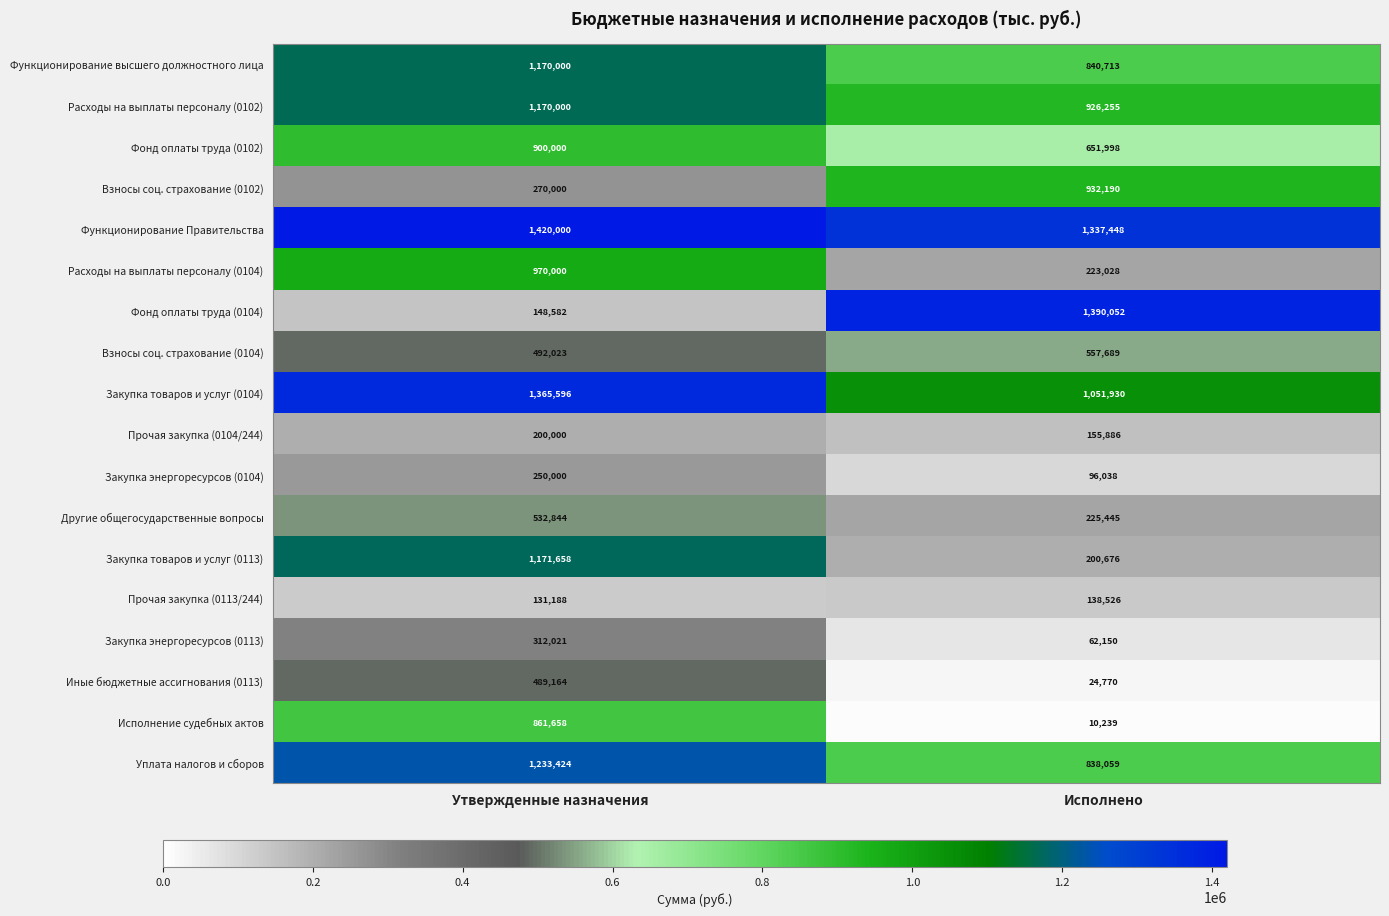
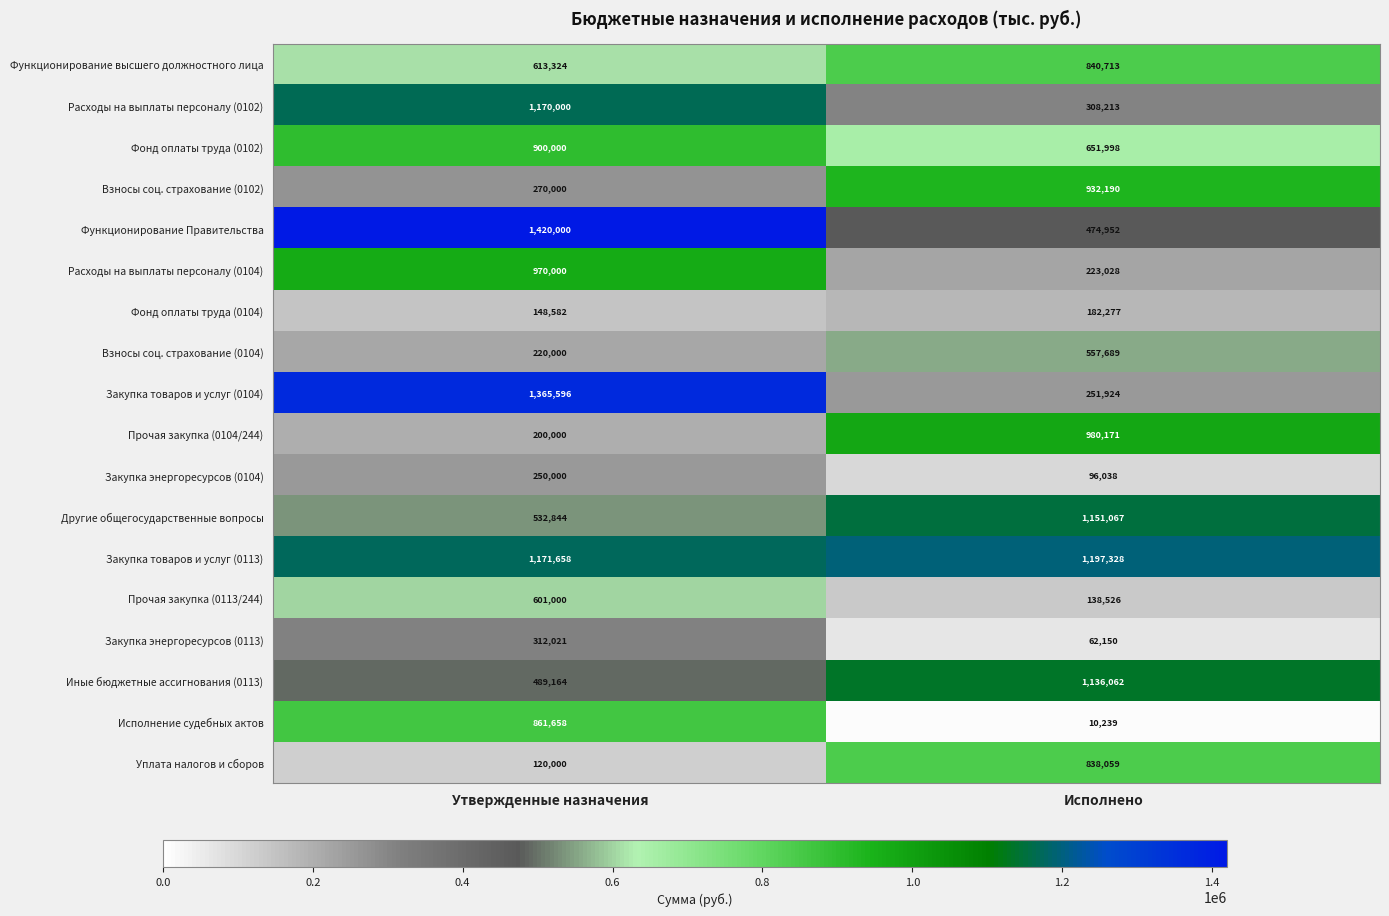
  {
    "Функционирование высшего должностного лица": {
-     "Утвержденные назначения": "1,170,000",
+     "Утвержденные назначения": "613,324",
      "Исполнено": "840,713"
    },
    "Расходы на выплаты персоналу (0102)": {
      "Утвержденные назначения": "1,170,000",
-     "Исполнено": "926,255"
+     "Исполнено": "308,213"
    },
    "Фонд оплаты труда (0102)": {
      "Утвержденные назначения": "900,000",
      "Исполнено": "651,998"
    },
    "Взносы соц. страхование (0102)": {
      "Утвержденные назначения": "270,000",
      "Исполнено": "932,190"
    },
    "Функционирование Правительства": {
      "Утвержденные назначения": "1,420,000",
-     "Исполнено": "1,337,448"
+     "Исполнено": "474,952"
    },
    "Расходы на выплаты персоналу (0104)": {
      "Утвержденные назначения": "970,000",
      "Исполнено": "223,028"
    },
    "Фонд оплаты труда (0104)": {
      "Утвержденные назначения": "148,582",
-     "Исполнено": "1,390,052"
+     "Исполнено": "182,277"
    },
    "Взносы соц. страхование (0104)": {
-     "Утвержденные назначения": "492,023",
+     "Утвержденные назначения": "220,000",
      "Исполнено": "557,689"
    },
    "Закупка товаров и услуг (0104)": {
      "Утвержденные назначения": "1,365,596",
-     "Исполнено": "1,051,930"
+     "Исполнено": "251,924"
    },
    "Прочая закупка (0104/244)": {
      "Утвержденные назначения": "200,000",
-     "Исполнено": "155,886"
+     "Исполнено": "980,171"
    },
    "Закупка энергоресурсов (0104)": {
      "Утвержденные назначения": "250,000",
      "Исполнено": "96,038"
    },
    "Другие общегосударственные вопросы": {
      "Утвержденные назначения": "532,844",
-     "Исполнено": "225,445"
+     "Исполнено": "1,151,067"
    },
    "Закупка товаров и услуг (0113)": {
      "Утвержденные назначения": "1,171,658",
-     "Исполнено": "200,676"
+     "Исполнено": "1,197,328"
    },
    "Прочая закупка (0113/244)": {
-     "Утвержденные назначения": "131,188",
+     "Утвержденные назначения": "601,000",
      "Исполнено": "138,526"
    },
    "Закупка энергоресурсов (0113)": {
      "Утвержденные назначения": "312,021",
      "Исполнено": "62,150"
    },
    "Иные бюджетные ассигнования (0113)": {
      "Утвержденные назначения": "489,164",
-     "Исполнено": "24,770"
+     "Исполнено": "1,136,062"
    },
    "Исполнение судебных актов": {
      "Утвержденные назначения": "861,658",
      "Исполнено": "10,239"
    },
    "Уплата налогов и сборов": {
-     "Утвержденные назначения": "1,233,424",
+     "Утвержденные назначения": "120,000",
      "Исполнено": "838,059"
    }
  }
